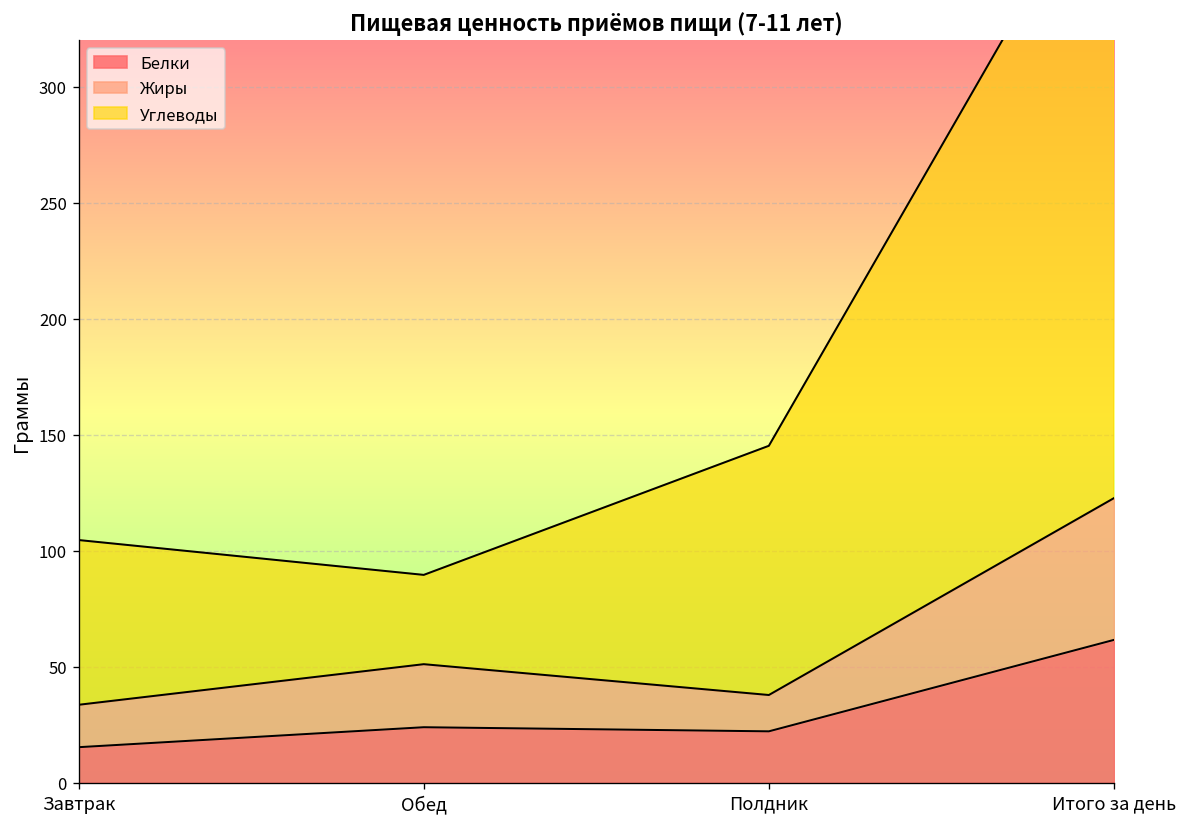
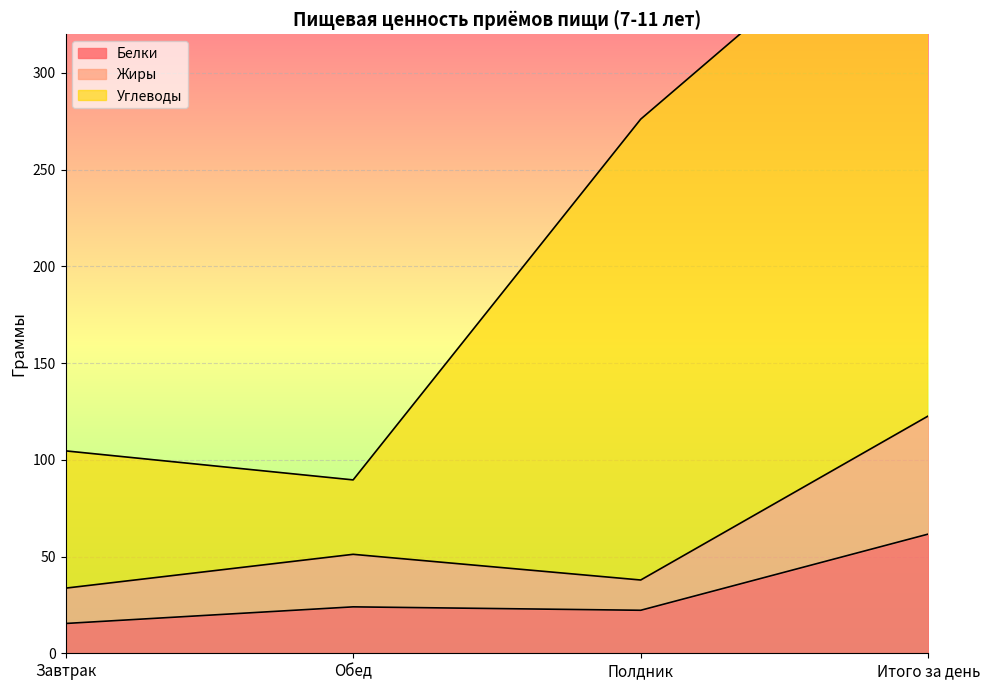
  {
    "Углеводы": {
      "Завтрак": 71,
      "Обед": 38,
-     "Полдник": 107
+     "Полдник": 238
    }
  }
